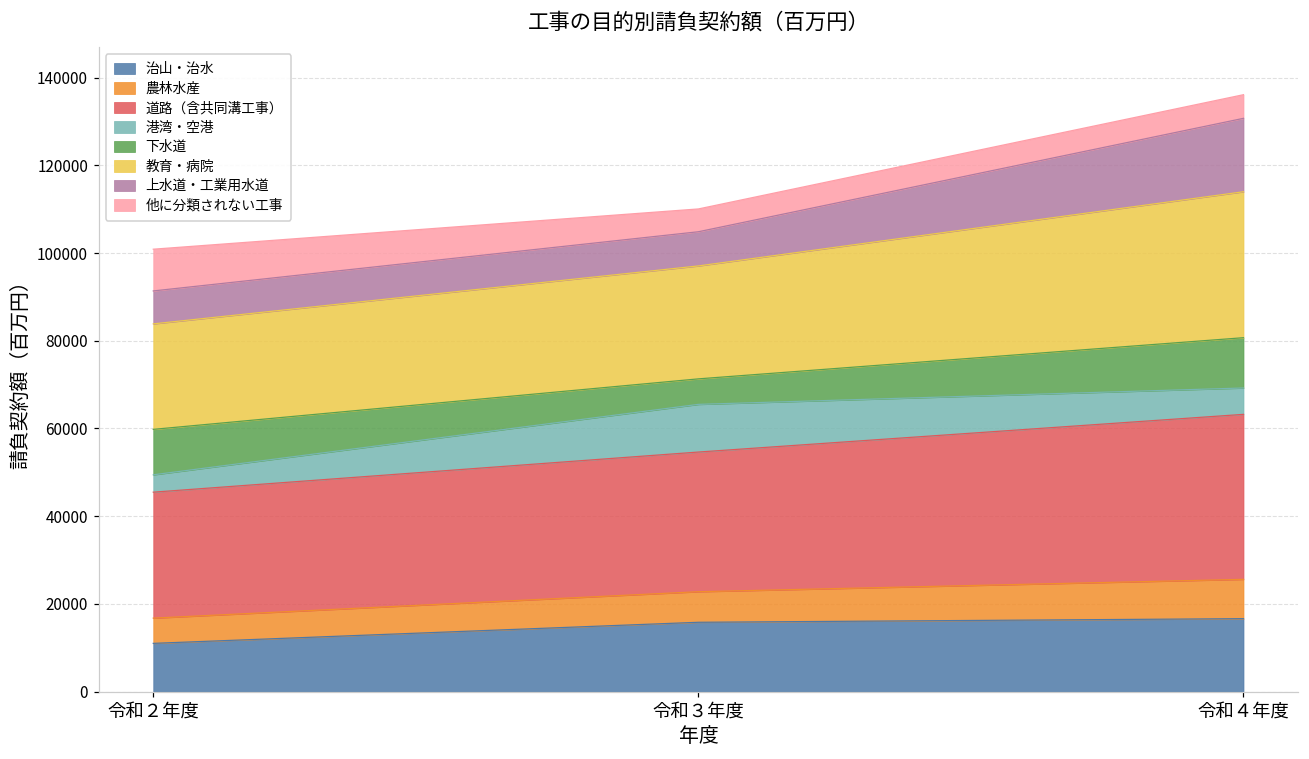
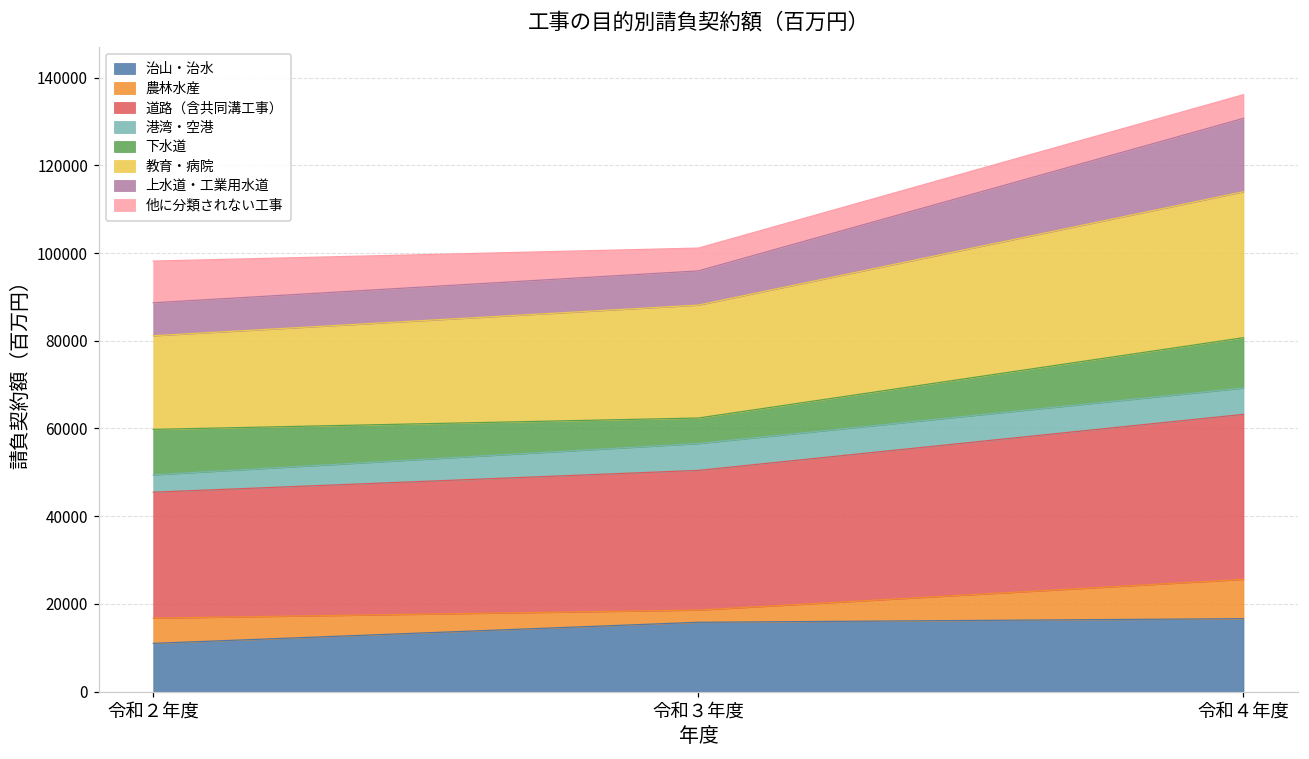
  {
    "治山・治水": {
      "令和２年度": 11000,
      "令和３年度": 16000,
      "令和４年度": 17000
    },
    "農林水産": {
      "令和２年度": 6000,
-     "令和３年度": 7000,
+     "令和３年度": 3000,
      "令和４年度": 9000
    },
    "道路（含共同溝工事）": {
      "令和２年度": 29000,
      "令和３年度": 32000,
      "令和４年度": 38000
    },
    "港湾・空港": {
      "令和２年度": 4000,
-     "令和３年度": 11000,
+     "令和３年度": 6000,
      "令和４年度": 6000
    },
    "下水道": {
      "令和２年度": 10000,
      "令和３年度": 6000,
      "令和４年度": 11000
    },
    "教育・病院": {
-     "令和２年度": 24000,
+     "令和２年度": 21000,
      "令和３年度": 26000,
      "令和４年度": 33000
    },
    "上水道・工業用水道": {
      "令和２年度": 8000,
      "令和３年度": 8000,
      "令和４年度": 17000
    },
    "他に分類されない工事": {
      "令和２年度": 10000,
      "令和３年度": 5000,
      "令和４年度": 5000
    }
  }
